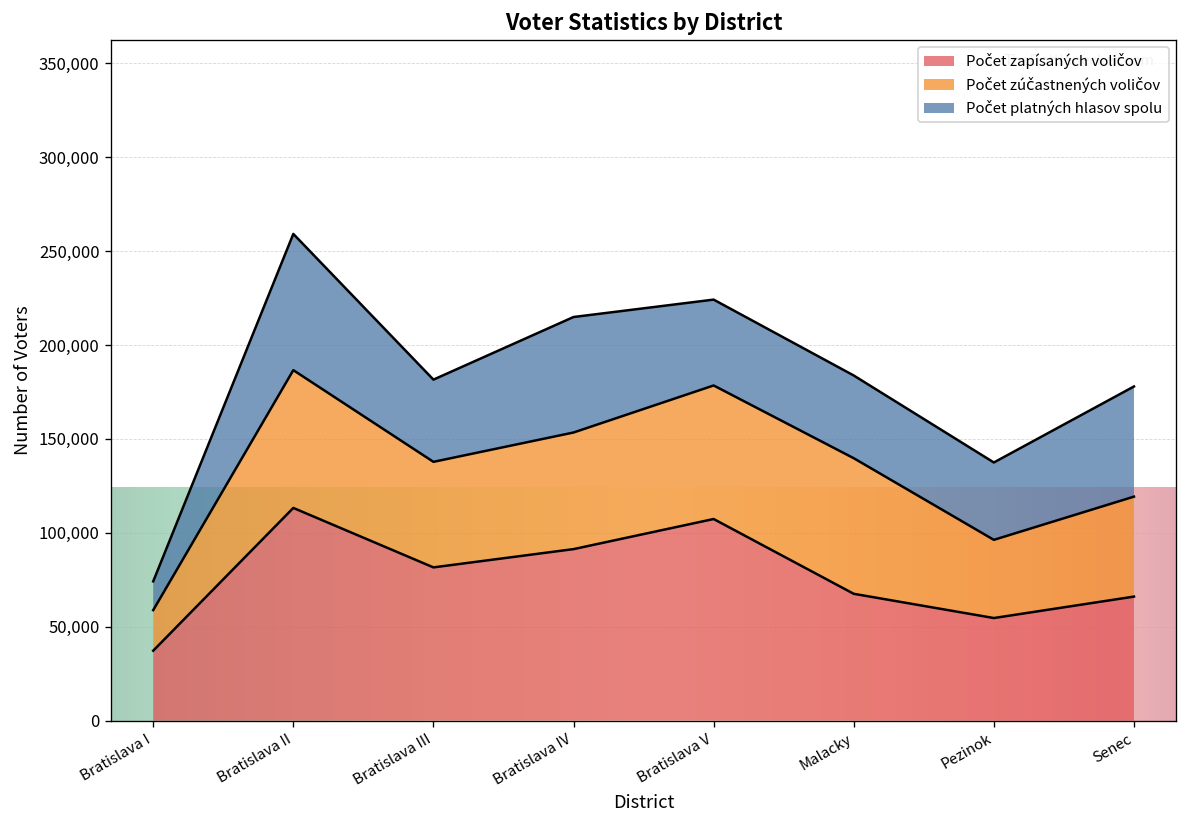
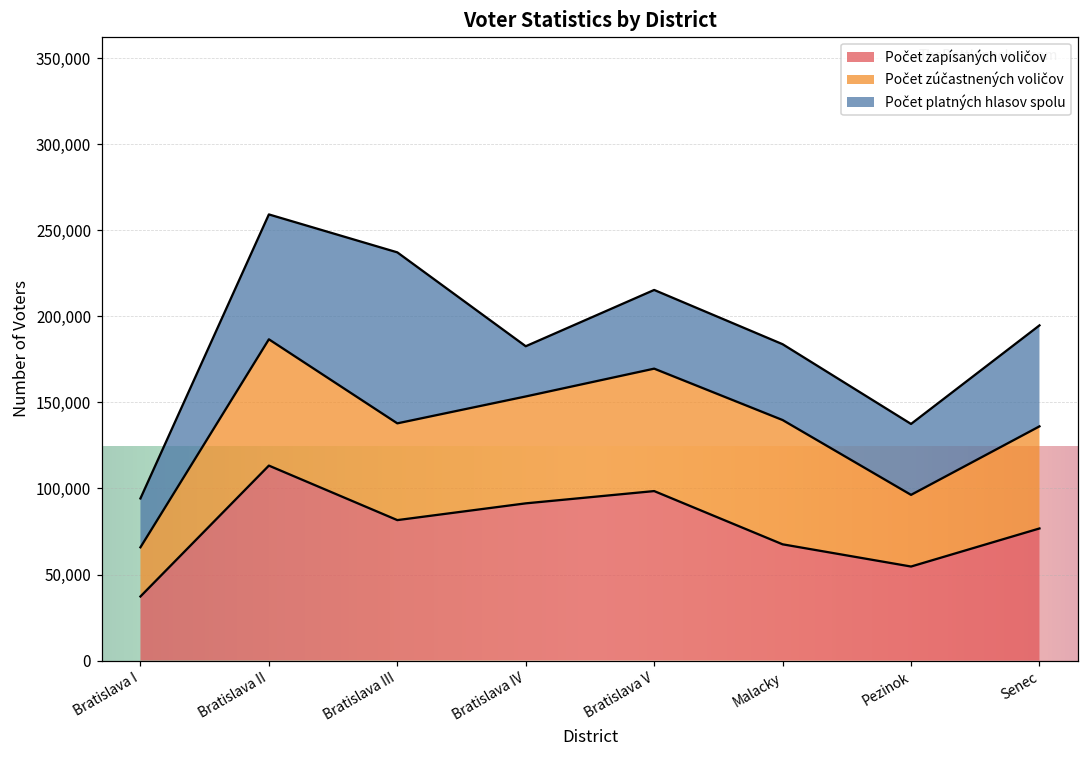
  {
    "Počet zapísaných voličov": {
      "Bratislava I": "37,000",
      "Bratislava II": "113,000",
      "Bratislava III": "82,000",
      "Bratislava IV": "91,000",
-     "Bratislava V": "107,000",
+     "Bratislava V": "98,000",
      "Malacky": "68,000",
      "Pezinok": "55,000",
-     "Senec": "66,000"
+     "Senec": "77,000"
    },
    "Počet zúčastnených voličov": {
-     "Bratislava I": "22,000",
+     "Bratislava I": "29,000",
      "Bratislava II": "73,000",
      "Bratislava III": "56,000",
      "Bratislava IV": "62,000",
      "Bratislava V": "71,000",
      "Malacky": "72,000",
      "Pezinok": "42,000",
-     "Senec": "53,000"
+     "Senec": "59,000"
    },
    "Počet platných hlasov spolu": {
-     "Bratislava I": "15,000",
+     "Bratislava I": "28,000",
      "Bratislava II": "73,000",
-     "Bratislava III": "44,000",
-     "Bratislava IV": "61,000",
+     "Bratislava III": "99,000",
+     "Bratislava IV": "29,000",
      "Bratislava V": "46,000",
      "Malacky": "44,000",
      "Pezinok": "41,000",
      "Senec": "59,000"
    }
  }
